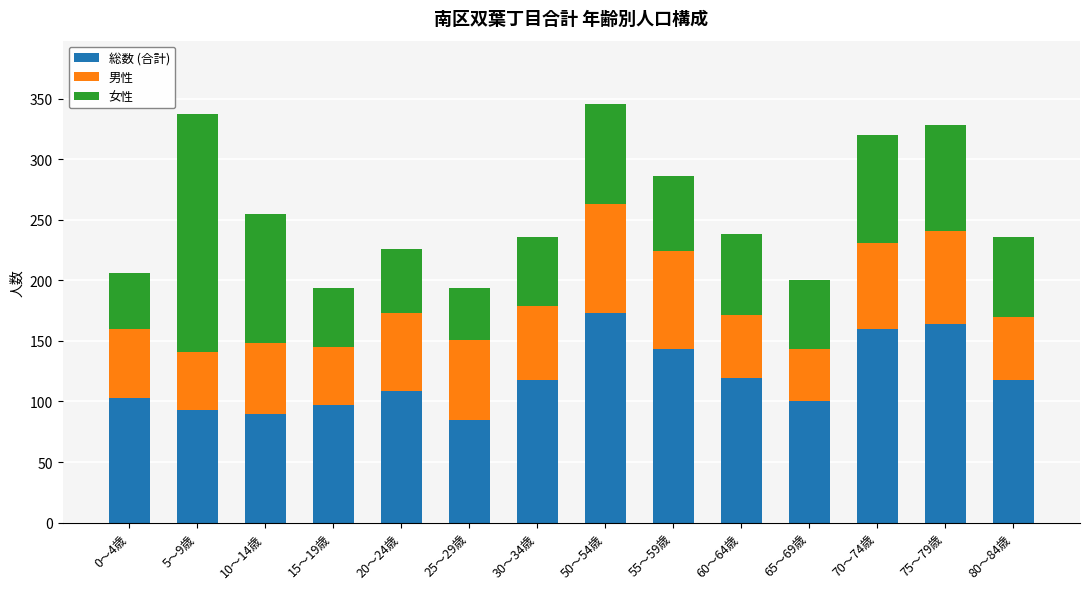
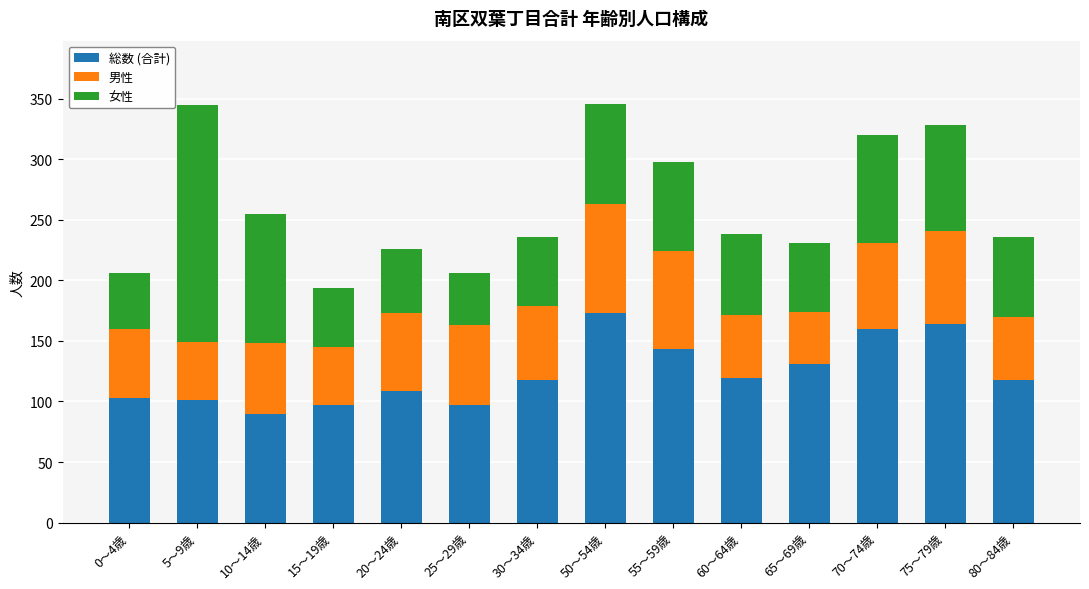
  {
    "総数 (合計)": {
      "0～4歳": 103,
-     "5～9歳": 93,
+     "5～9歳": 101,
      "10～14歳": 90,
      "15～19歳": 97,
      "20～24歳": 109,
-     "25～29歳": 85,
+     "25～29歳": 97,
      "30～34歳": 118,
      "50～54歳": 173,
      "55～59歳": 143,
      "60～64歳": 119,
-     "65～69歳": 100,
+     "65～69歳": 131,
      "70～74歳": 160,
      "75～79歳": 164,
      "80～84歳": 118
    },
    "男性": {
      "0～4歳": 57,
      "5～9歳": 48,
      "10～14歳": 58,
      "15～19歳": 48,
      "20～24歳": 64,
      "25～29歳": 66,
      "30～34歳": 61,
      "50～54歳": 90,
      "55～59歳": 81,
      "60～64歳": 52,
      "65～69歳": 43,
      "70～74歳": 71,
      "75～79歳": 77,
      "80～84歳": 52
    },
    "女性": {
      "0～4歳": 46,
      "5～9歳": 196,
      "10～14歳": 107,
      "15～19歳": 49,
      "20～24歳": 53,
      "25～29歳": 43,
      "30～34歳": 57,
      "50～54歳": 83,
-     "55～59歳": 62,
+     "55～59歳": 74,
      "60～64歳": 67,
      "65～69歳": 57,
      "70～74歳": 89,
      "75～79歳": 87,
      "80～84歳": 66
    }
  }
